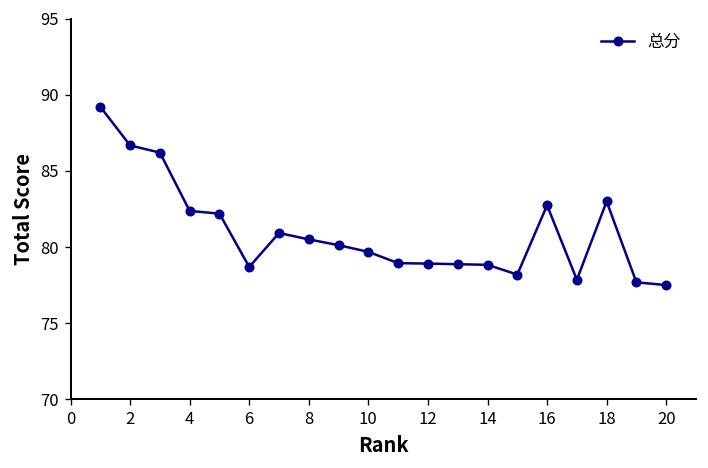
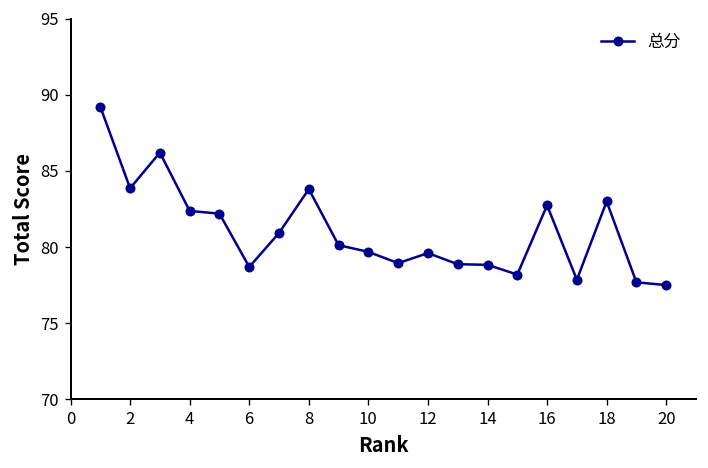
  {
-   "2": 86.7,
+   "2": 83.9,
    "4": 82.4,
    "6": 78.7,
-   "8": 80.5,
+   "8": 83.8,
    "10": 79.7,
-   "12": 78.9,
+   "12": 79.6,
    "14": 78.8,
    "16": 82.7,
    "18": 83.0,
    "20": 77.5
  }
